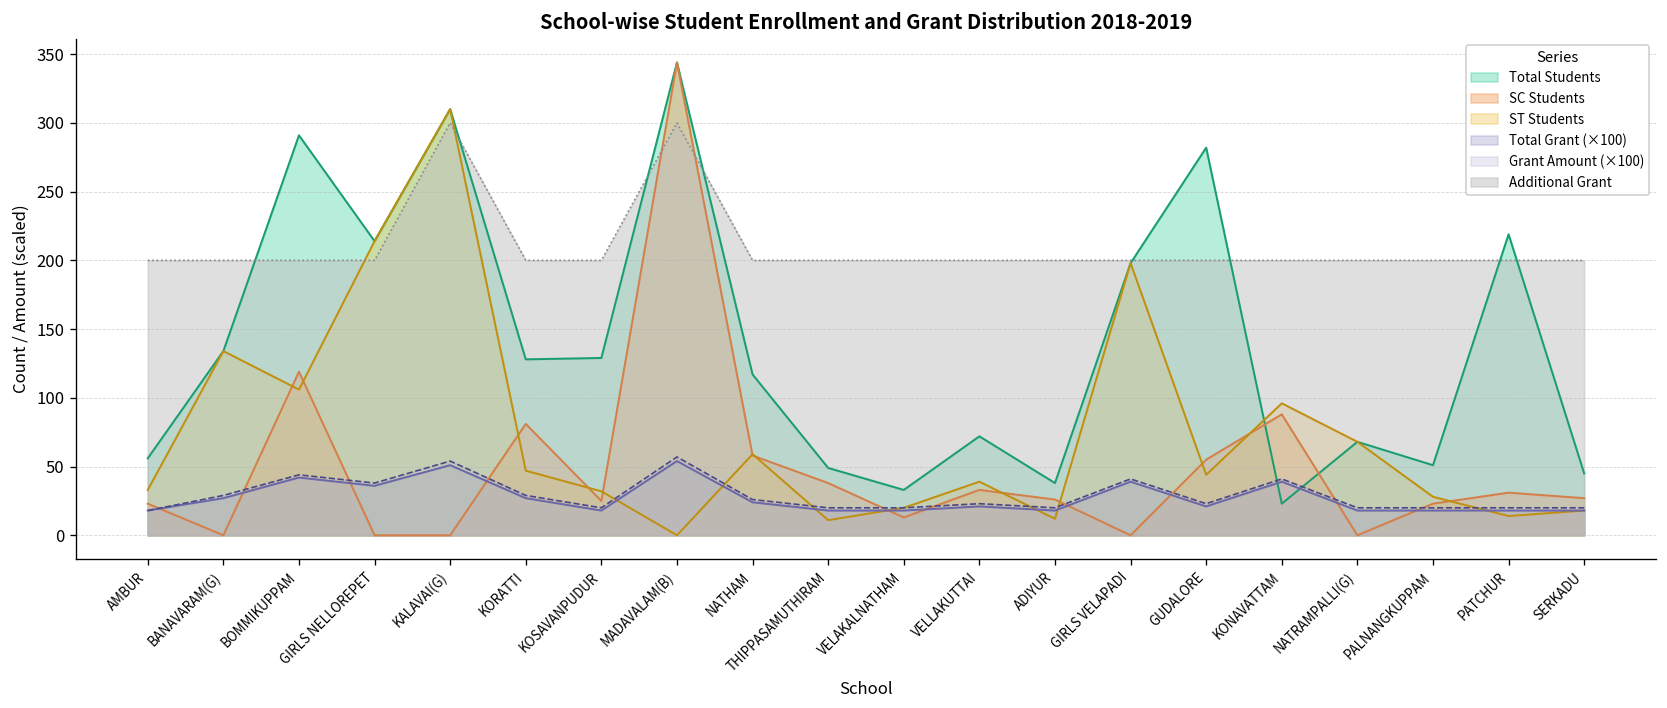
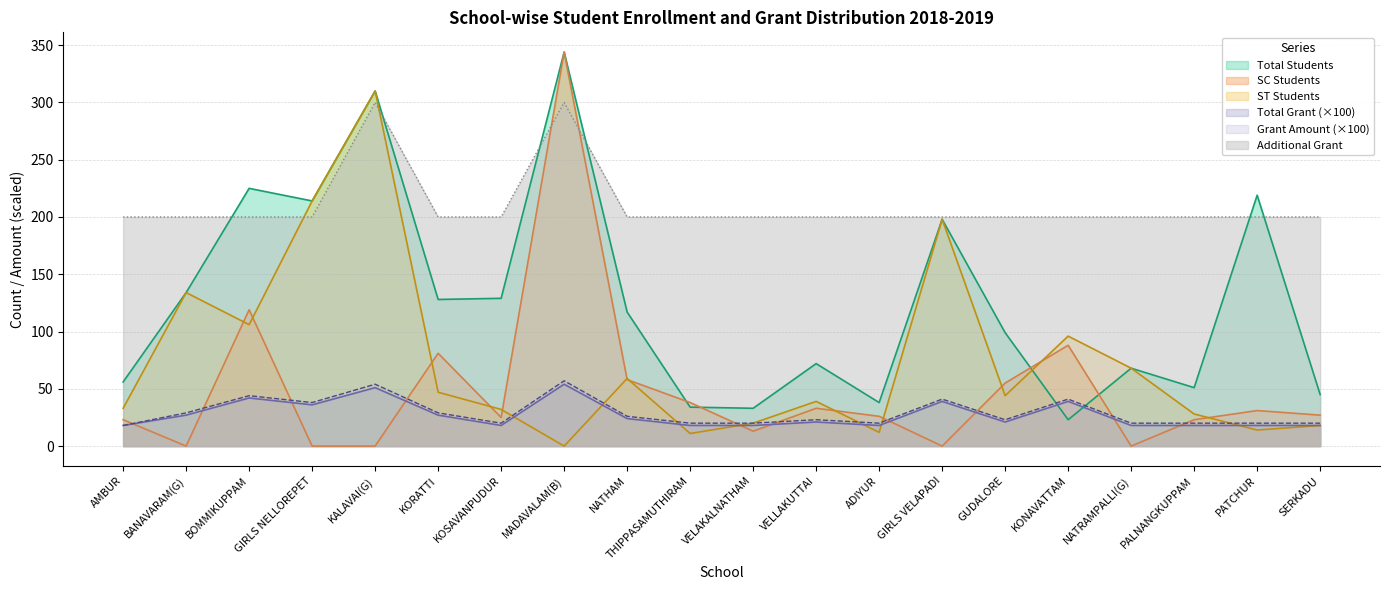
  {
    "Total Students": {
      "AMBUR": 56,
-     "BOMMIKUPPAM": 291,
+     "BOMMIKUPPAM": 225,
      "KORATTI": 128,
      "KOSAVANPUDUR": 129,
      "NATHAM": 117,
-     "THIPPASAMUTHIRAM": 49,
+     "THIPPASAMUTHIRAM": 34,
      "VELAKALNATHAM": 33,
      "VELLAKUTTAI": 72,
      "ADIYUR": 38,
-     "GUDALORE": 282,
+     "GUDALORE": 99,
      "KONAVATTAM": 23,
      "PALNANGKUPPAM": 51,
      "PATCHUR": 219,
      "SERKADU": 45
    }
  }
